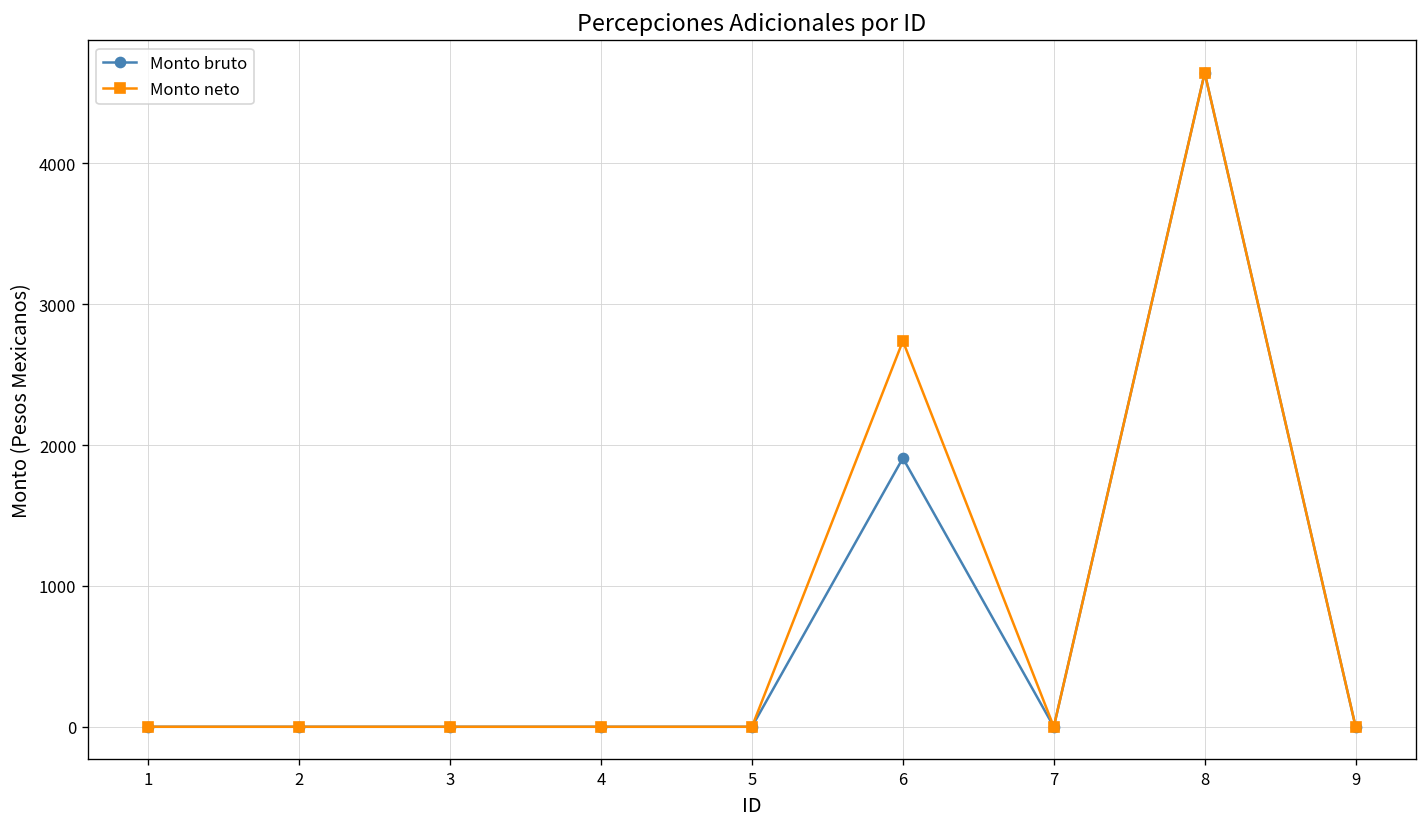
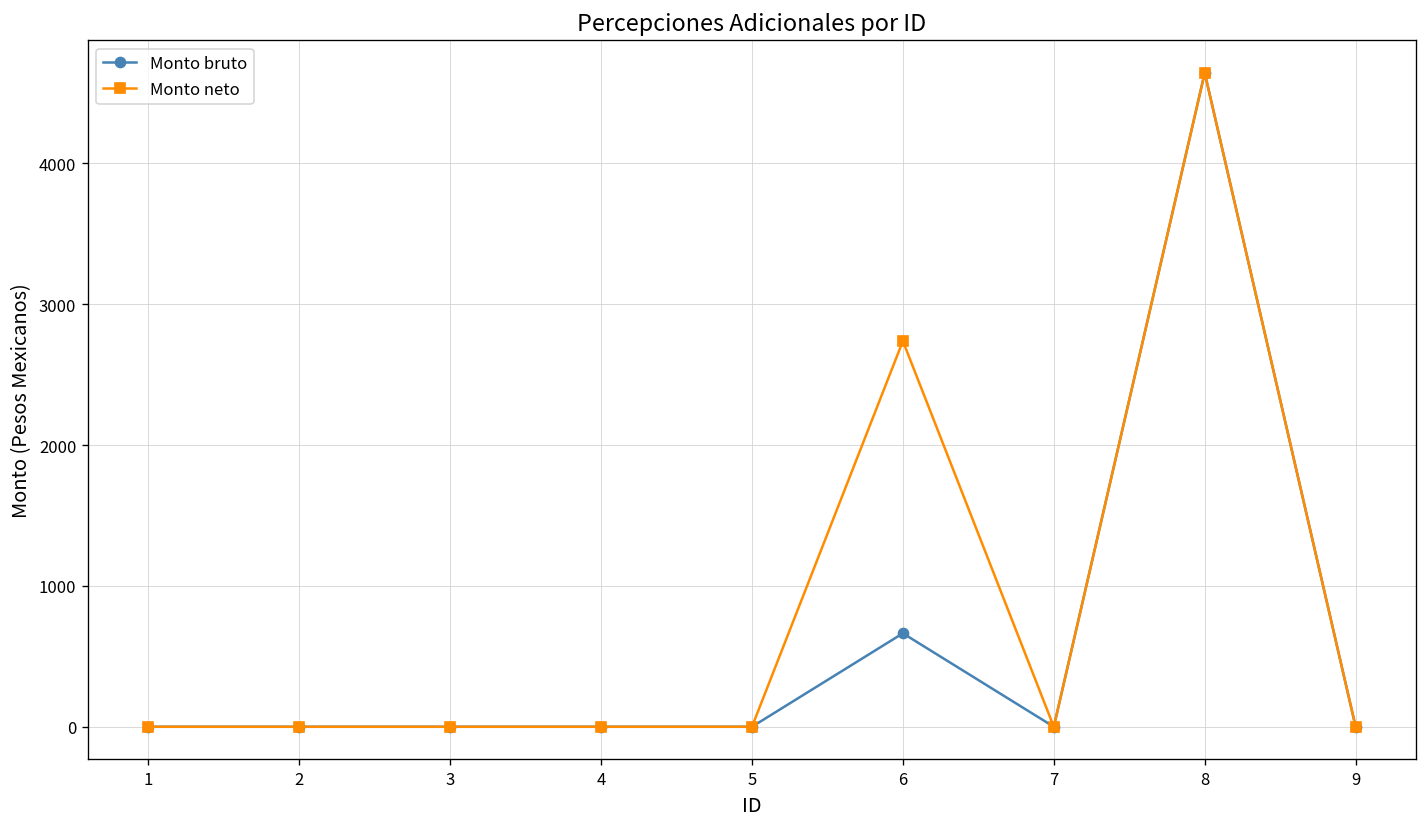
  {
    "Monto bruto": {
-     "6": 1910
+     "6": 660
    },
    "Monto neto": {
      "6": 2740
    }
  }
